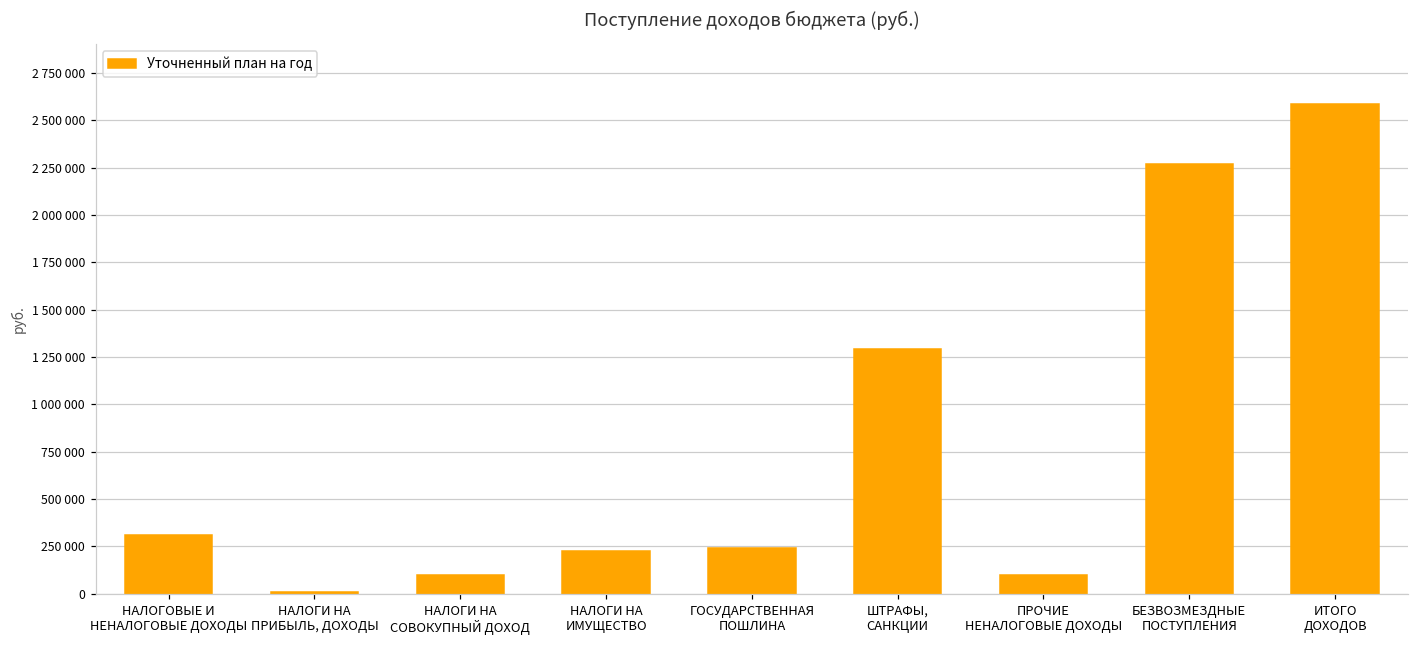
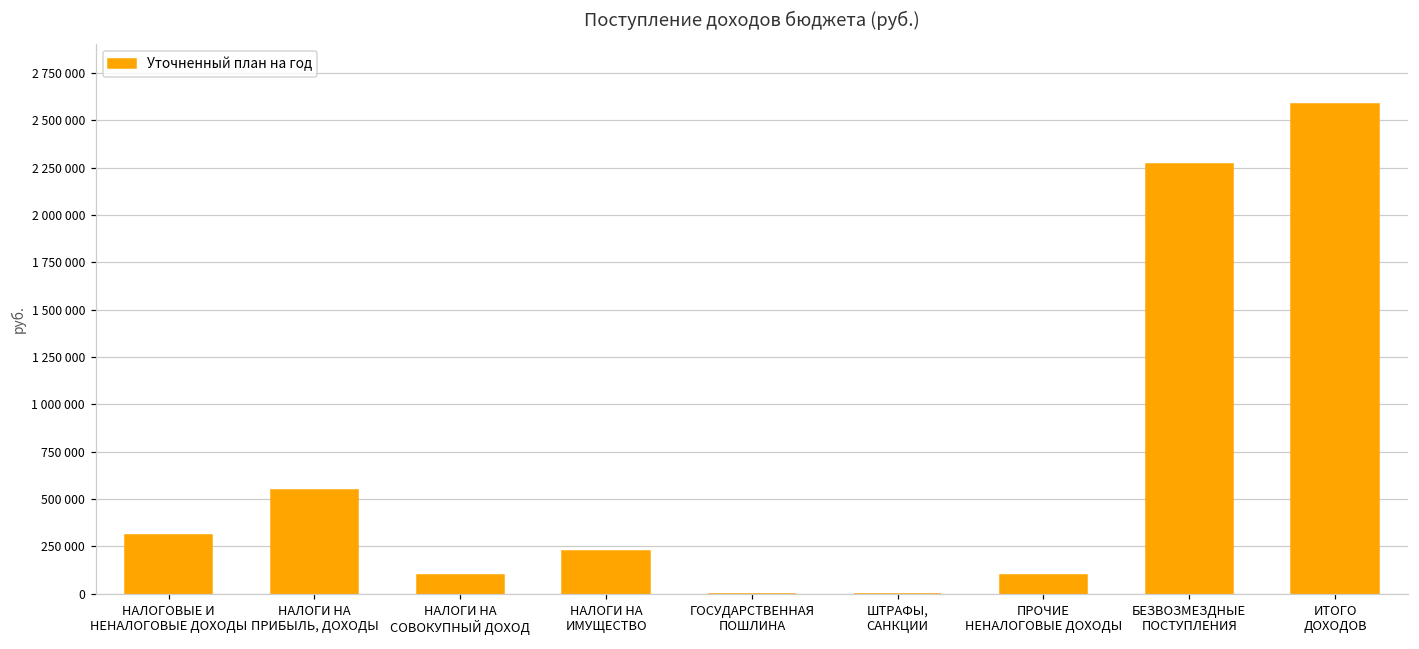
  {
    "НАЛОГОВЫЕ И НЕНАЛОГОВЫЕ ДОХОДЫ": 310000,
-   "НАЛОГИ НА ПРИБЫЛЬ, ДОХОДЫ": 10000,
+   "НАЛОГИ НА ПРИБЫЛЬ, ДОХОДЫ": 550000,
    "НАЛОГИ НА СОВОКУПНЫЙ ДОХОД": 100000,
    "НАЛОГИ НА ИМУЩЕСТВО": 230000,
-   "ГОСУДАРСТВЕННАЯ ПОШЛИНА": 240000,
-   "ШТРАФЫ, САНКЦИИ": 1290000,
+   "ГОСУДАРСТВЕННАЯ ПОШЛИНА": 0,
+   "ШТРАФЫ, САНКЦИИ": 0,
    "ПРОЧИЕ НЕНАЛОГОВЫЕ ДОХОДЫ": 100000,
    "БЕЗВОЗМЕЗДНЫЕ ПОСТУПЛЕНИЯ": 2270000,
    "ИТОГО ДОХОДОВ": 2580000
  }
